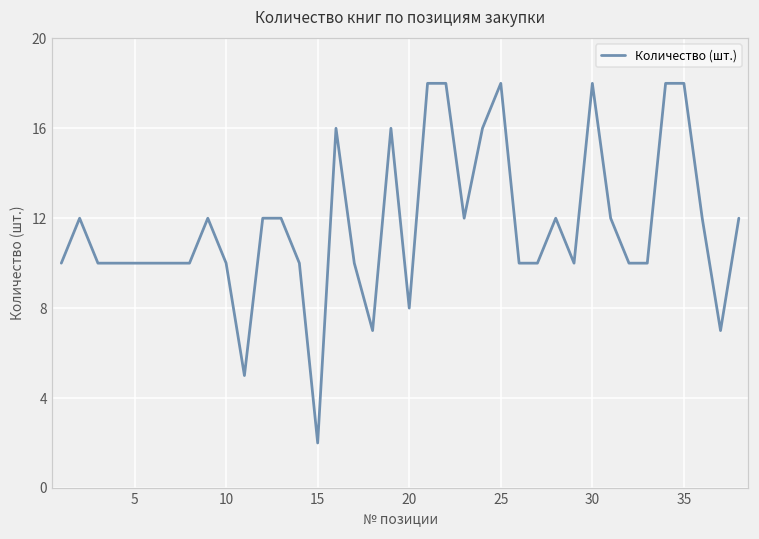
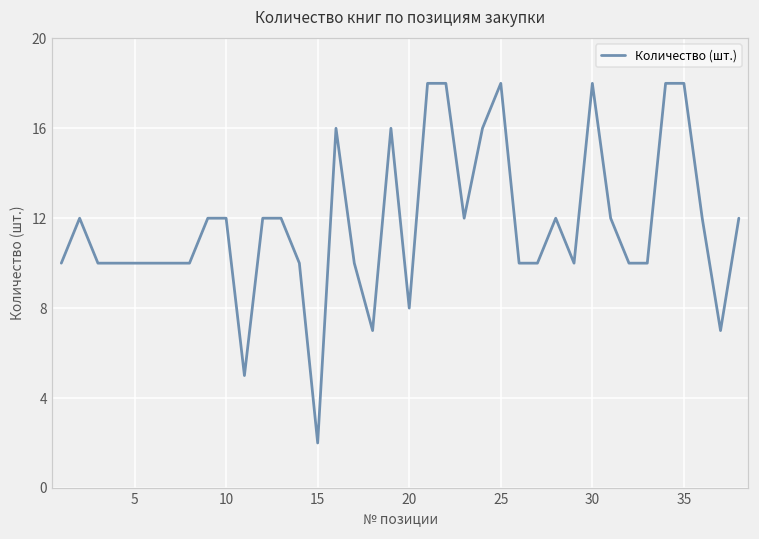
  {
    "5": 10,
-   "10": 10,
+   "10": 12,
    "15": 2,
    "20": 8,
    "25": 18,
    "30": 18,
    "35": 18
  }
